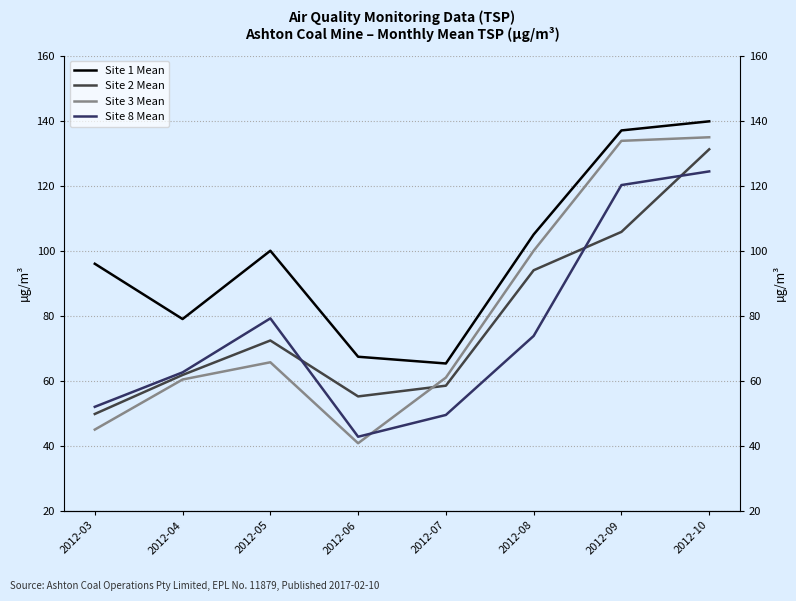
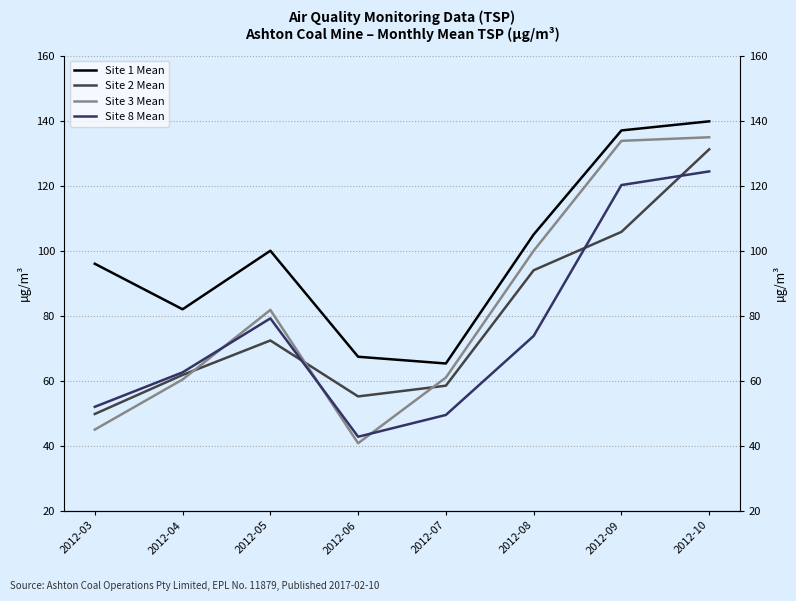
  {
    "Site 1 Mean": {
      "2012-03": 96,
-     "2012-04": 79,
+     "2012-04": 82,
      "2012-05": 100,
      "2012-06": 67,
      "2012-07": 65,
      "2012-08": 105,
      "2012-09": 137,
      "2012-10": 140
    },
    "Site 3 Mean": {
      "2012-03": 45,
      "2012-04": 60,
-     "2012-05": 66,
+     "2012-05": 82,
      "2012-06": 41,
      "2012-07": 61,
      "2012-08": 100,
      "2012-09": 134,
      "2012-10": 135
    }
  }
